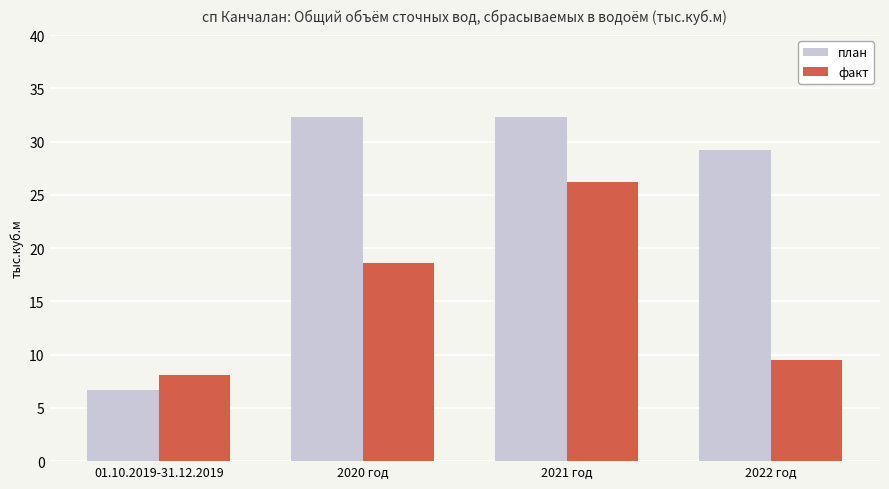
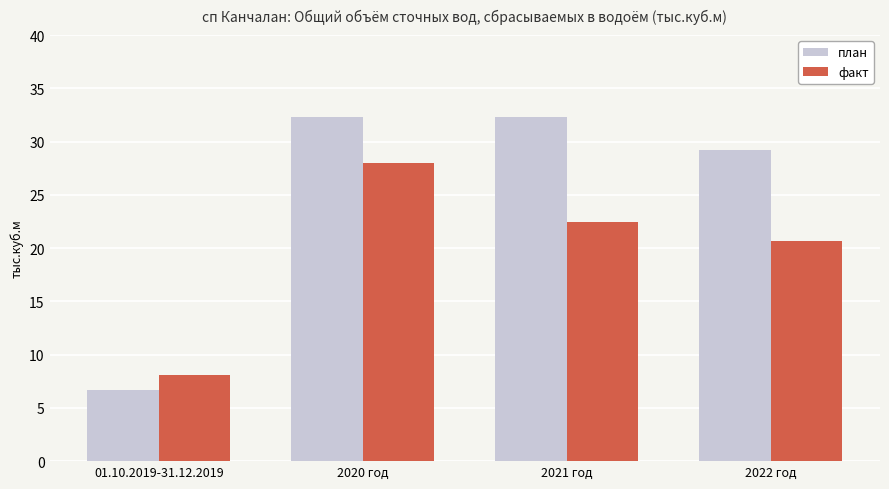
  {
    "план": {
      "01.10.2019-31.12.2019": 6.6,
      "2020 год": 32.3,
      "2021 год": 32.3,
      "2022 год": 29.2
    },
    "факт": {
      "01.10.2019-31.12.2019": 8.1,
-     "2020 год": 18.6,
-     "2021 год": 26.2,
-     "2022 год": 9.5
+     "2020 год": 27.9,
+     "2021 год": 22.5,
+     "2022 год": 20.7
    }
  }
